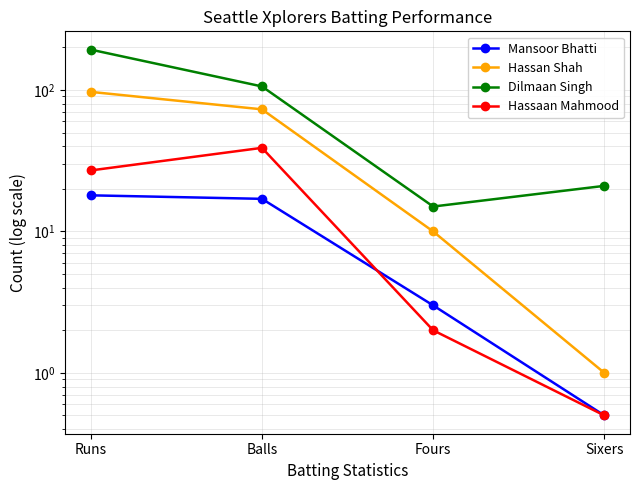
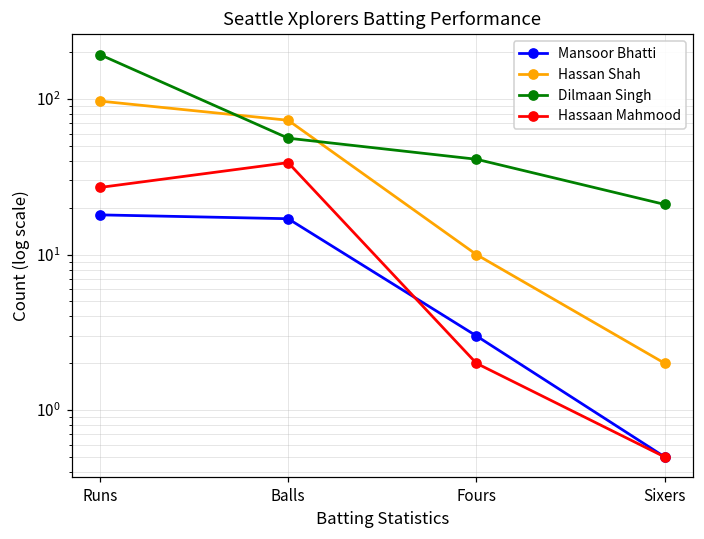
  {
    "Mansoor Bhatti": {
      "Runs": 18,
      "Balls": 17,
      "Fours": 3
    },
    "Hassan Shah": {
      "Runs": 100,
      "Balls": 70,
      "Fours": 10,
-     "Sixers": 1
+     "Sixers": 2
    },
    "Dilmaan Singh": {
      "Runs": 190,
-     "Balls": 110,
-     "Fours": 15,
+     "Balls": 56,
+     "Fours": 41,
      "Sixers": 21
    },
    "Hassaan Mahmood": {
      "Runs": 27,
      "Balls": 39,
      "Fours": 2
    }
  }
